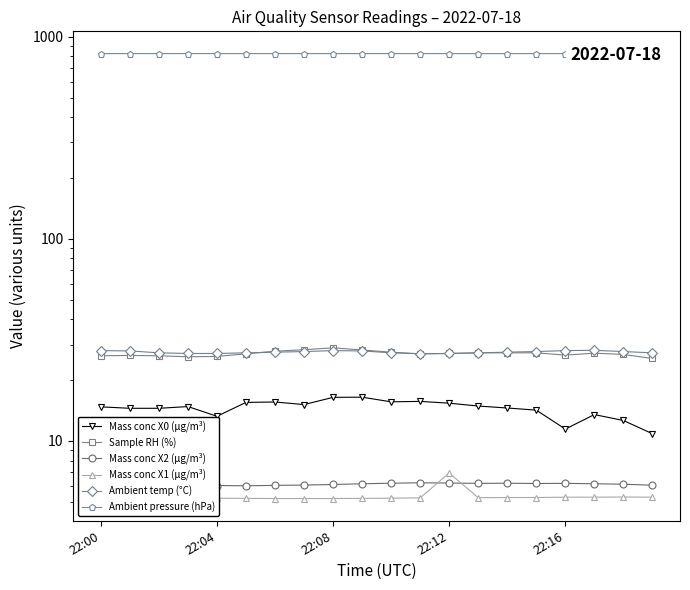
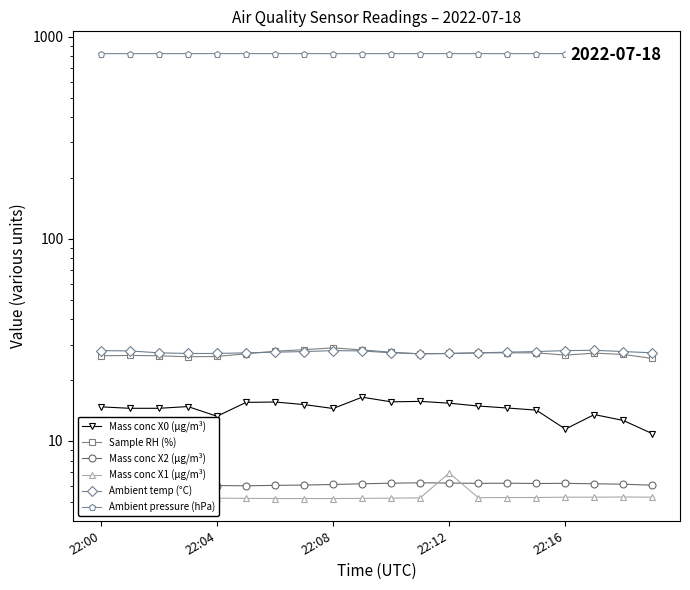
  {
    "Mass conc X0 (μg/m³)": {
      "22:00": 15,
      "22:04": 13,
-     "22:08": 16,
+     "22:08": 14,
      "22:12": 15,
      "22:16": 11
    },
    "Mass conc X1 (μg/m³)": {
      "22:08": 5.2,
      "22:12": 7,
      "22:16": 5.3
    }
  }
